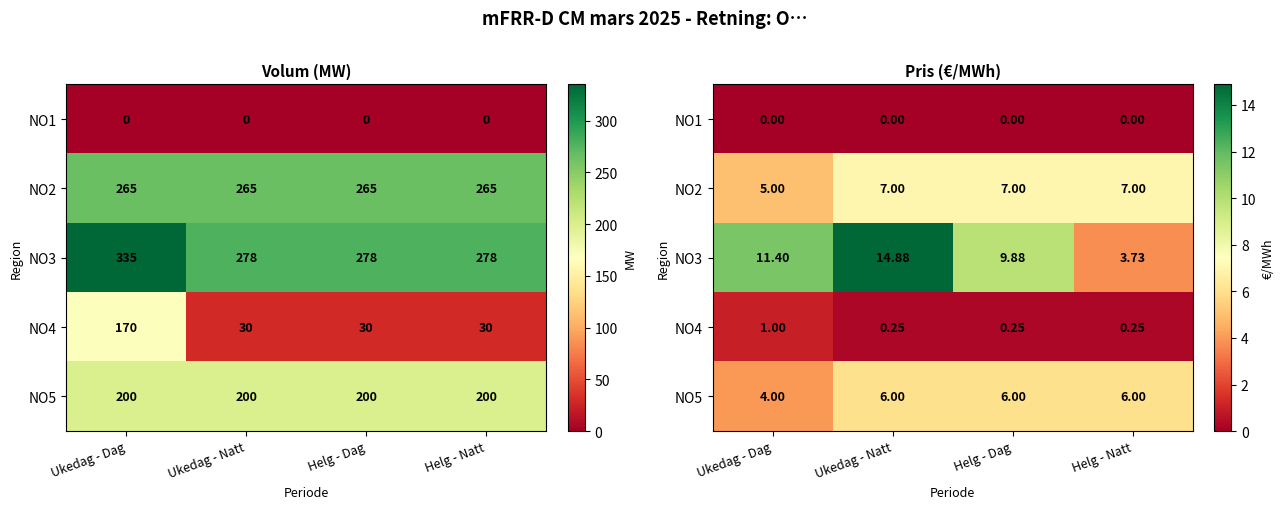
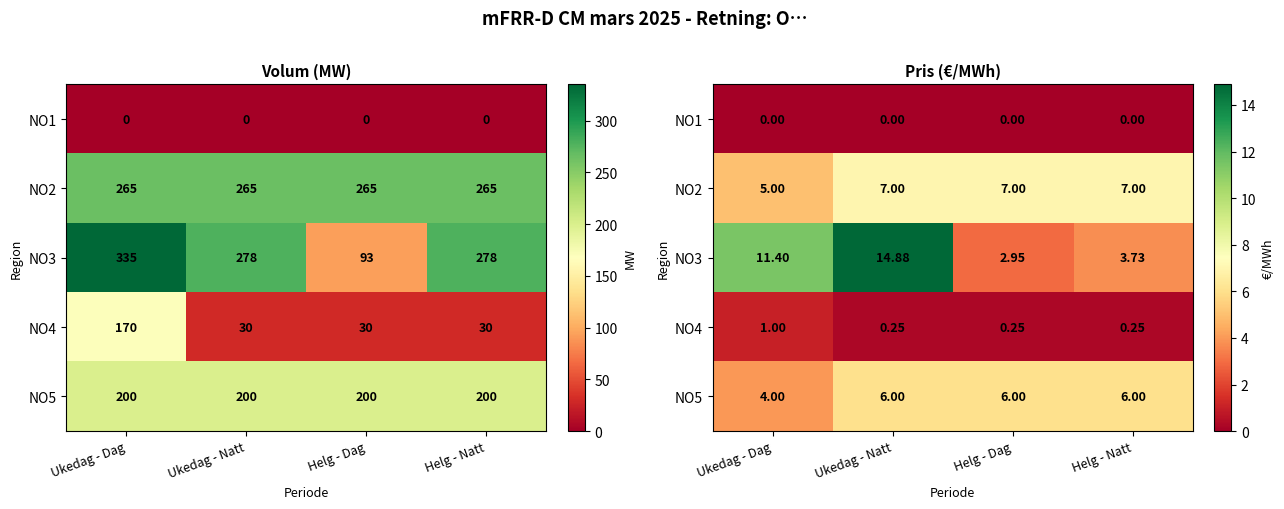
  {
    "Volum (MW)": {
      "NO1": {
        "Ukedag - Dag": 0,
        "Ukedag - Natt": 0,
        "Helg - Dag": 0,
        "Helg - Natt": 0
      },
      "NO2": {
        "Ukedag - Dag": 265,
        "Ukedag - Natt": 265,
        "Helg - Dag": 265,
        "Helg - Natt": 265
      },
      "NO3": {
        "Ukedag - Dag": 335,
        "Ukedag - Natt": 278,
-       "Helg - Dag": 278,
+       "Helg - Dag": 93,
        "Helg - Natt": 278
      },
      "NO4": {
        "Ukedag - Dag": 170,
        "Ukedag - Natt": 30,
        "Helg - Dag": 30,
        "Helg - Natt": 30
      },
      "NO5": {
        "Ukedag - Dag": 200,
        "Ukedag - Natt": 200,
        "Helg - Dag": 200,
        "Helg - Natt": 200
      }
    },
    "Pris (€/MWh)": {
      "NO1": {
        "Ukedag - Dag": 0.00,
        "Ukedag - Natt": 0.00,
        "Helg - Dag": 0.00,
        "Helg - Natt": 0.00
      },
      "NO2": {
        "Ukedag - Dag": 5.00,
        "Ukedag - Natt": 7.00,
        "Helg - Dag": 7.00,
        "Helg - Natt": 7.00
      },
      "NO3": {
        "Ukedag - Dag": 11.40,
        "Ukedag - Natt": 14.88,
-       "Helg - Dag": 9.88,
+       "Helg - Dag": 2.95,
        "Helg - Natt": 3.73
      },
      "NO4": {
        "Ukedag - Dag": 1.00,
        "Ukedag - Natt": 0.25,
        "Helg - Dag": 0.25,
        "Helg - Natt": 0.25
      },
      "NO5": {
        "Ukedag - Dag": 4.00,
        "Ukedag - Natt": 6.00,
        "Helg - Dag": 6.00,
        "Helg - Natt": 6.00
      }
    }
  }
